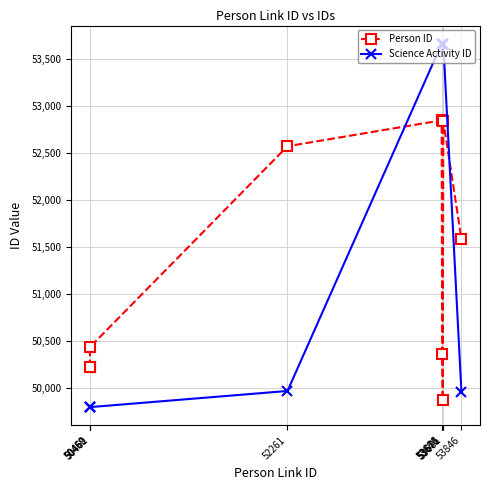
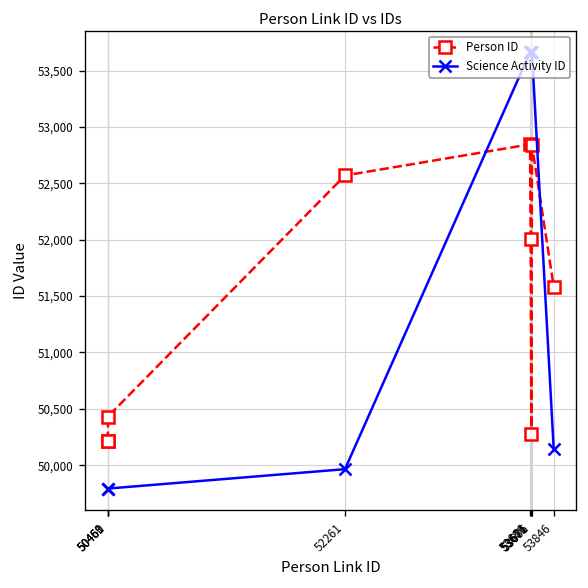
  {
    "Person ID": {
      "50459": "50,200",
      "50460": "50,200",
      "50461": "50,400",
      "52261": "52,600",
      "53666": "52,800",
-     "53671": "50,400",
-     "53676": "49,900",
+     "53671": "52,000",
+     "53676": "50,300",
      "53681": "52,800",
      "53846": "51,600"
    },
    "Science Activity ID": {
      "50459": "49,800",
      "50460": "49,800",
      "50461": "49,800",
      "52261": "50,000",
-     "53846": "50,000"
+     "53846": "50,100"
    }
  }
